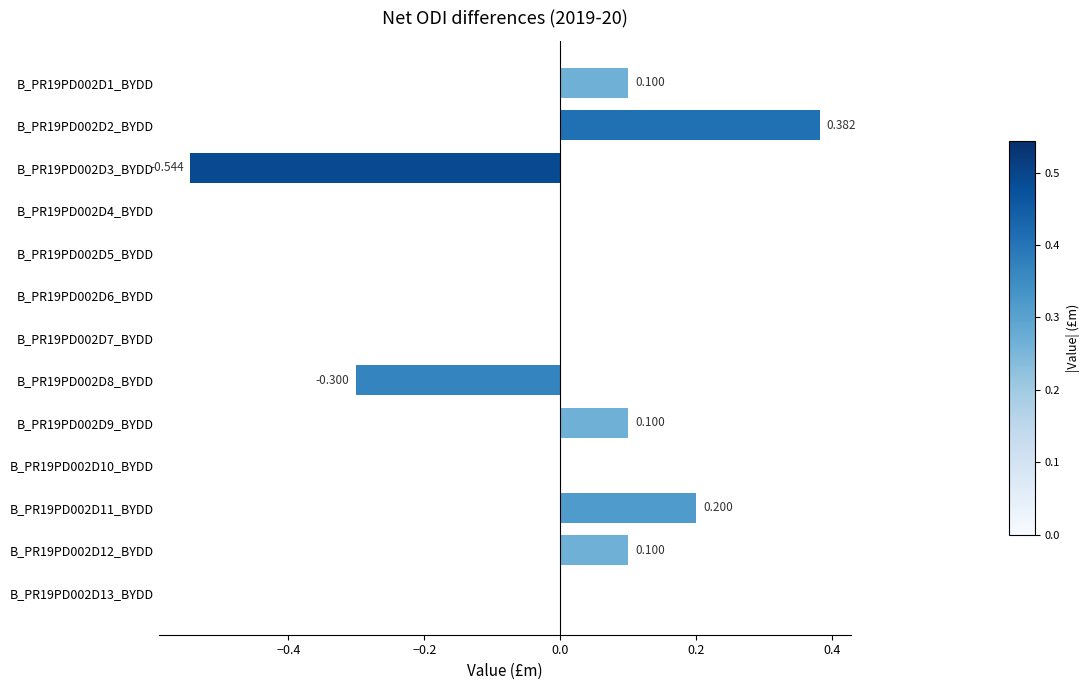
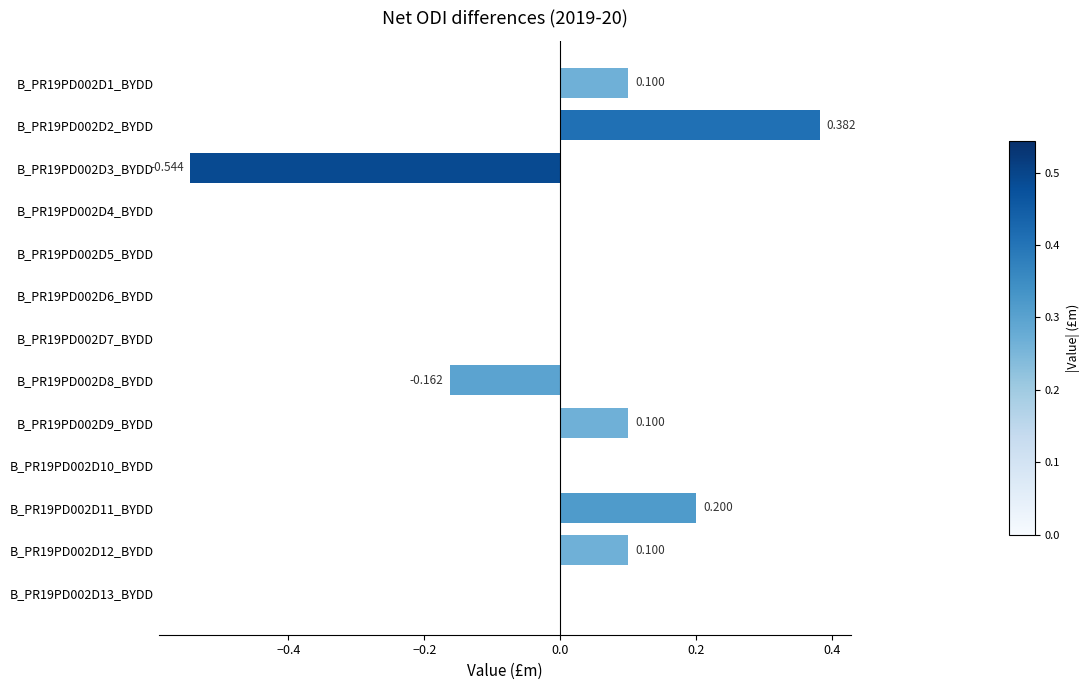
  {
    "B_PR19PD002D1_BYDD": 0.100,
    "B_PR19PD002D2_BYDD": 0.382,
    "B_PR19PD002D3_BYDD": -0.544,
-   "B_PR19PD002D8_BYDD": -0.300,
+   "B_PR19PD002D8_BYDD": -0.162,
    "B_PR19PD002D9_BYDD": 0.100,
    "B_PR19PD002D11_BYDD": 0.200,
    "B_PR19PD002D12_BYDD": 0.100
  }
